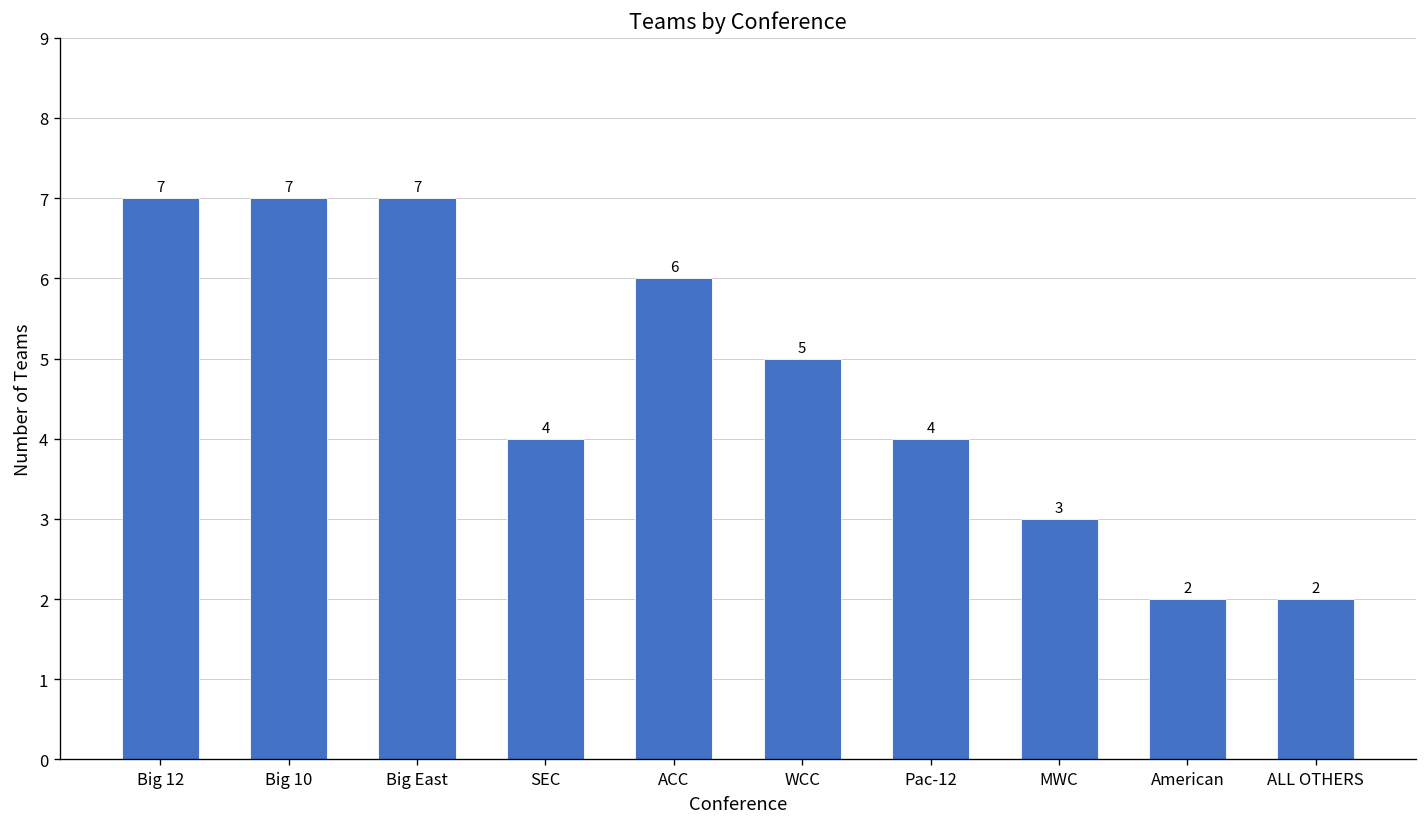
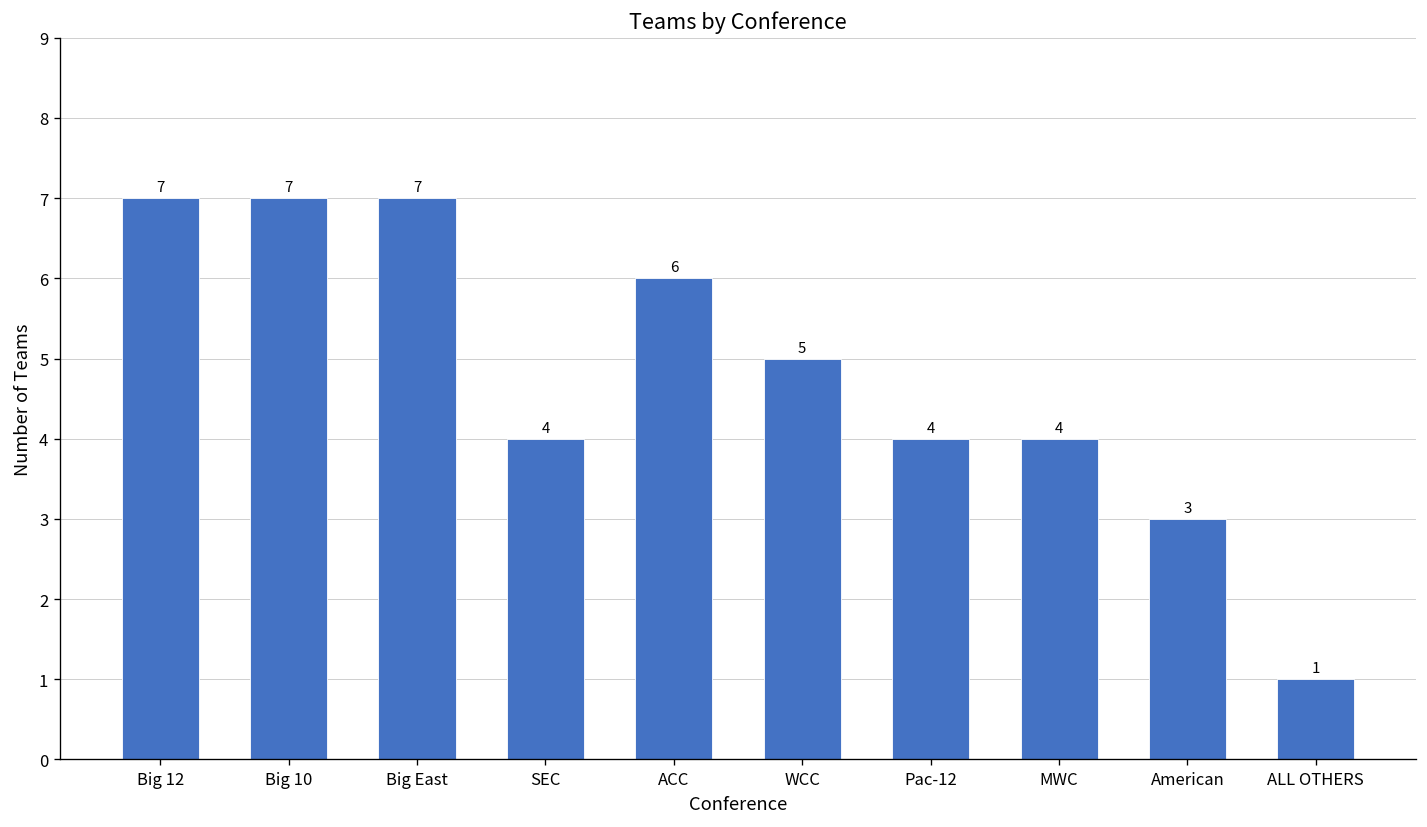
  {
    "Big 12": 7,
    "Big 10": 7,
    "Big East": 7,
    "SEC": 4,
    "ACC": 6,
    "WCC": 5,
    "Pac-12": 4,
-   "MWC": 3,
-   "American": 2,
-   "ALL OTHERS": 2
+   "MWC": 4,
+   "American": 3,
+   "ALL OTHERS": 1
  }
